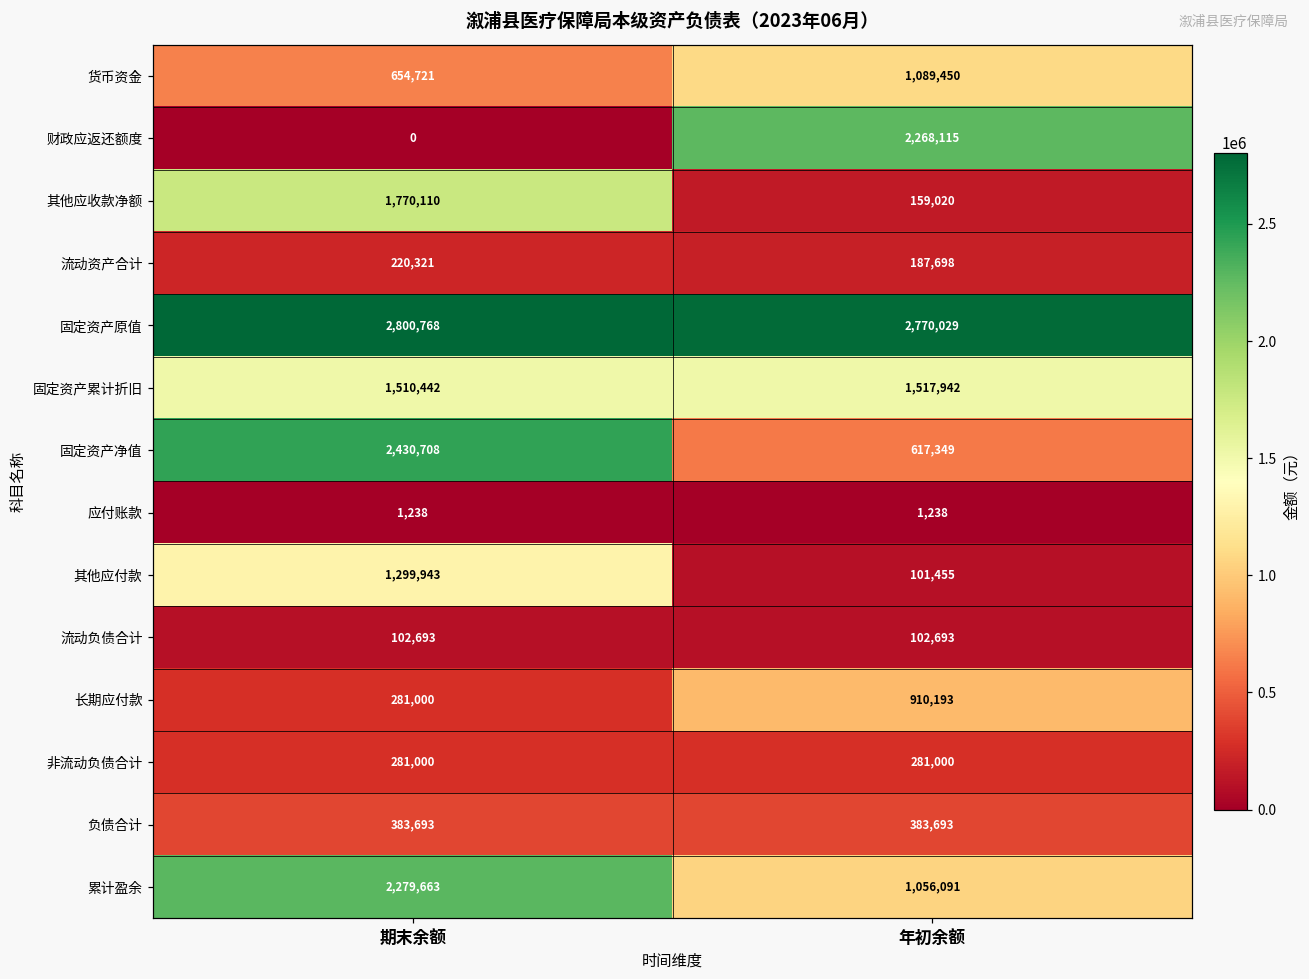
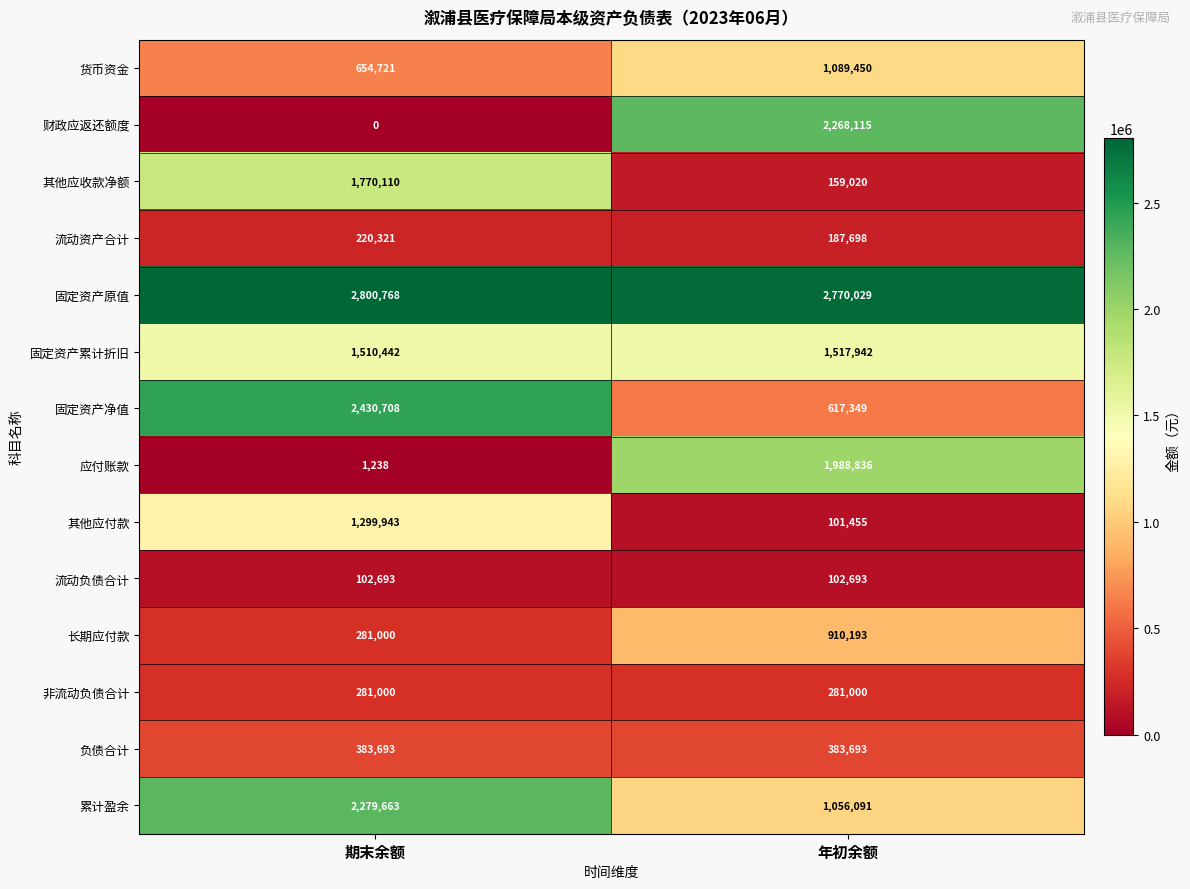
  {
    "货币资金": {
      "期末余额": "654,721",
      "年初余额": "1,089,450"
    },
    "财政应返还额度": {
      "期末余额": "0",
      "年初余额": "2,268,115"
    },
    "其他应收款净额": {
      "期末余额": "1,770,110",
      "年初余额": "159,020"
    },
    "流动资产合计": {
      "期末余额": "220,321",
      "年初余额": "187,698"
    },
    "固定资产原值": {
      "期末余额": "2,800,768",
      "年初余额": "2,770,029"
    },
    "固定资产累计折旧": {
      "期末余额": "1,510,442",
      "年初余额": "1,517,942"
    },
    "固定资产净值": {
      "期末余额": "2,430,708",
      "年初余额": "617,349"
    },
    "应付账款": {
      "期末余额": "1,238",
-     "年初余额": "1,238"
+     "年初余额": "1,988,836"
    },
    "其他应付款": {
      "期末余额": "1,299,943",
      "年初余额": "101,455"
    },
    "流动负债合计": {
      "期末余额": "102,693",
      "年初余额": "102,693"
    },
    "长期应付款": {
      "期末余额": "281,000",
      "年初余额": "910,193"
    },
    "非流动负债合计": {
      "期末余额": "281,000",
      "年初余额": "281,000"
    },
    "负债合计": {
      "期末余额": "383,693",
      "年初余额": "383,693"
    },
    "累计盈余": {
      "期末余额": "2,279,663",
      "年初余额": "1,056,091"
    }
  }
